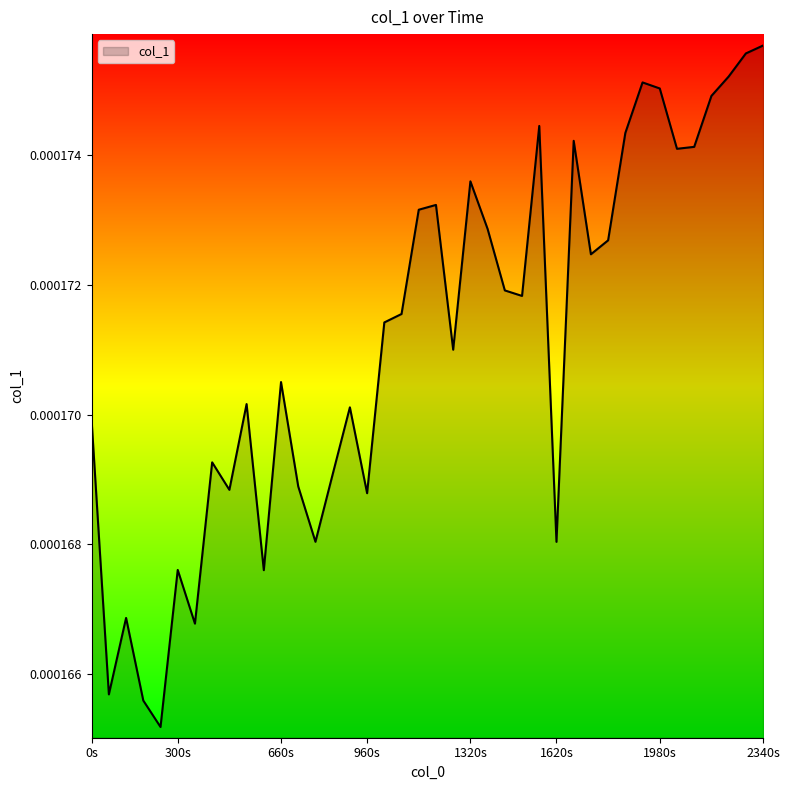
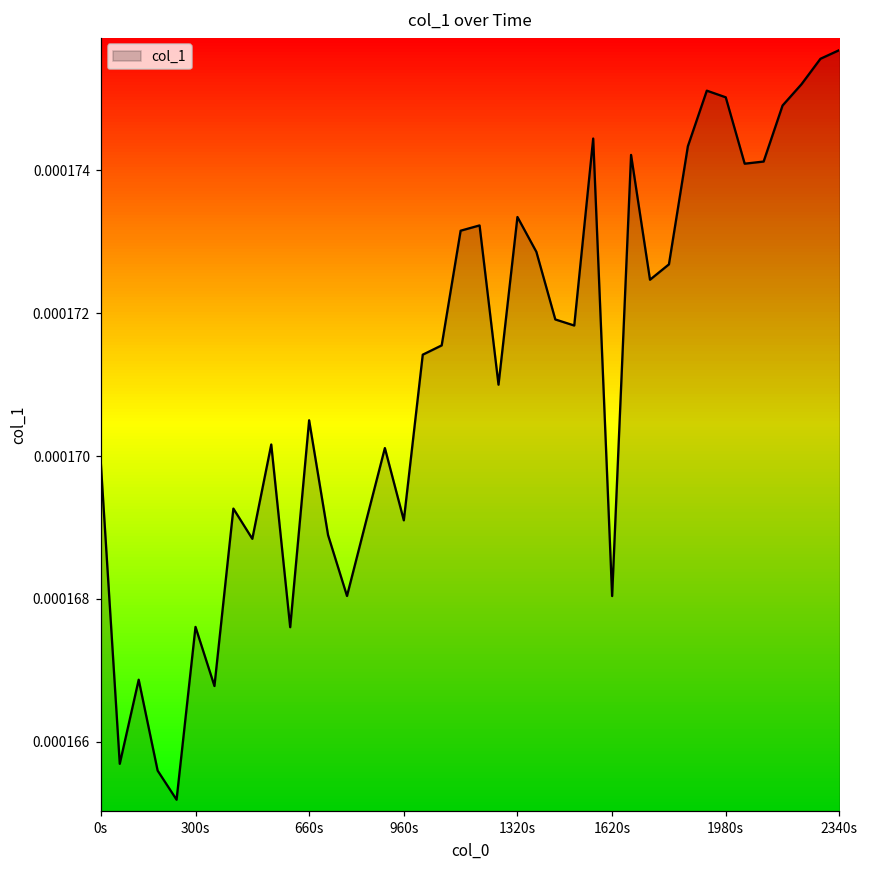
  {
    "0s": 0.0001699,
    "300s": 0.0001676,
    "660s": 0.0001705,
-   "960s": 0.0001688,
-   "1320s": 0.0001736,
+   "960s": 0.0001691,
+   "1320s": 0.0001733,
    "1620s": 0.0001680,
    "1980s": 0.0001750,
    "2340s": 0.0001757
  }
